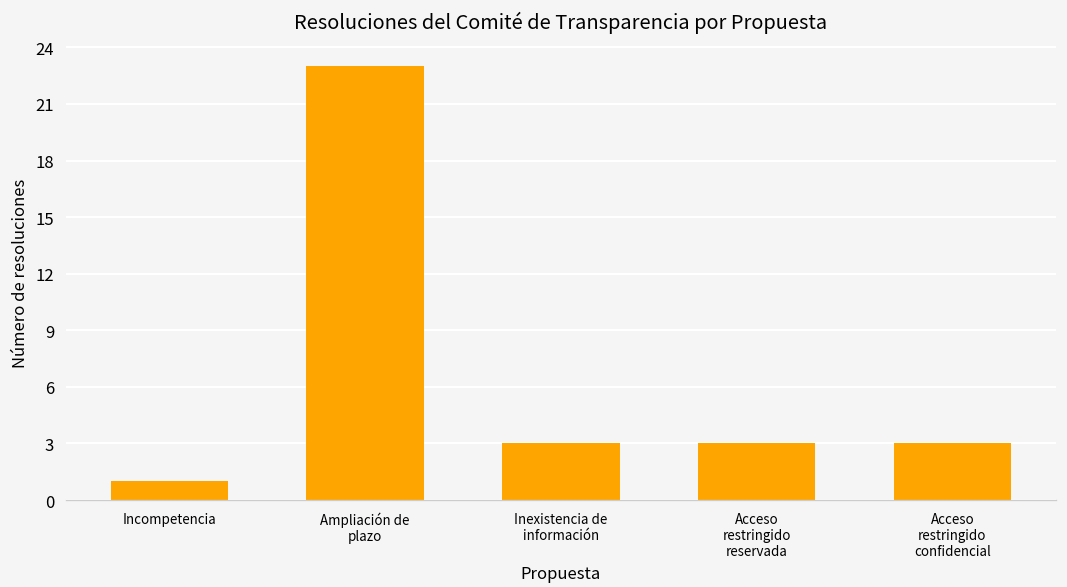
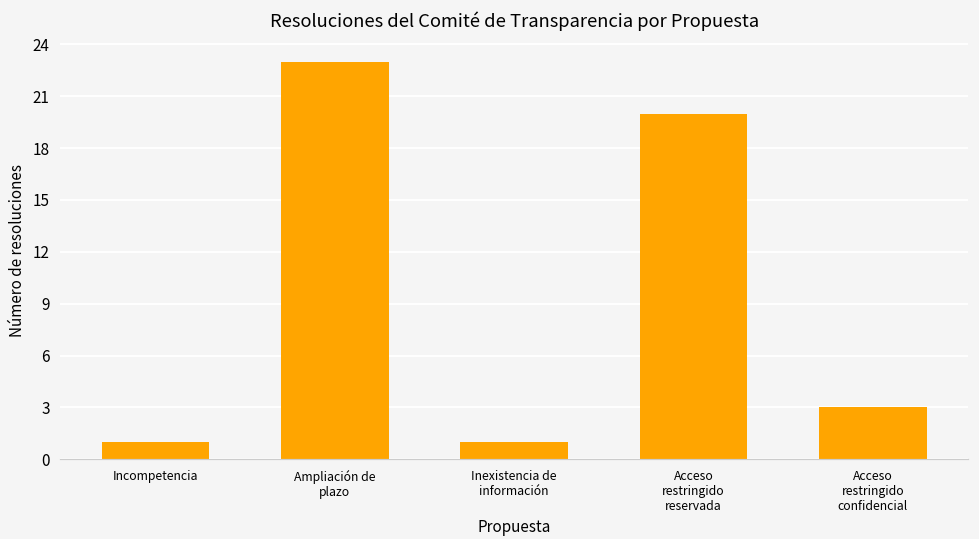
  {
    "Incompetencia": 1,
    "Ampliación de plazo": 23,
-   "Inexistencia de información": 3,
-   "Acceso restringido reservada": 3,
+   "Inexistencia de información": 1,
+   "Acceso restringido reservada": 20,
    "Acceso restringido confidencial": 3
  }
